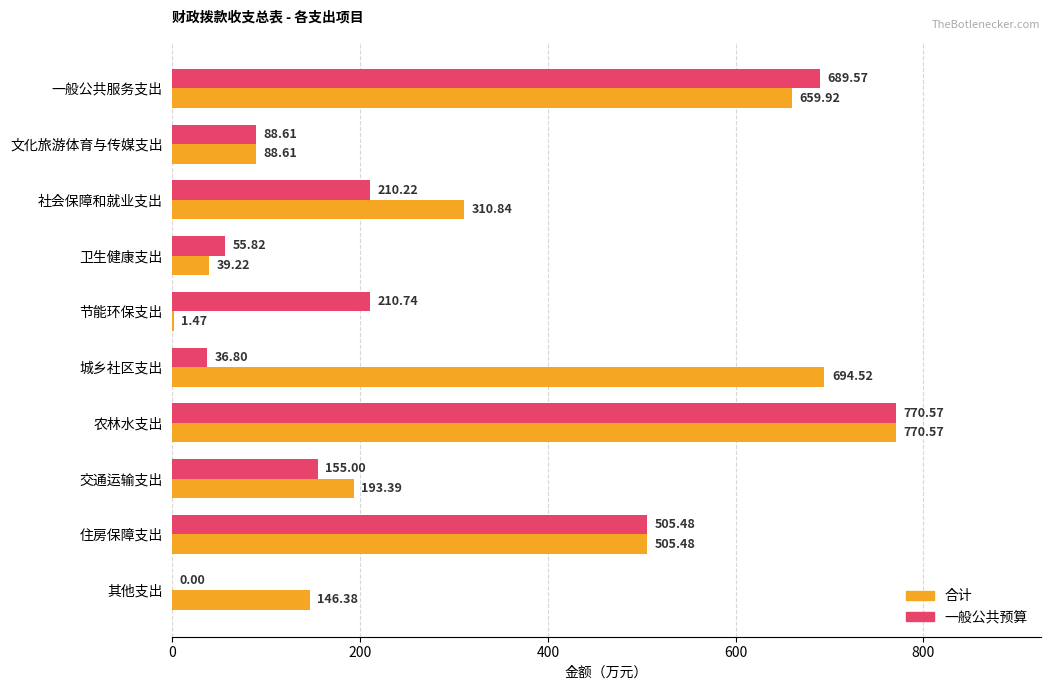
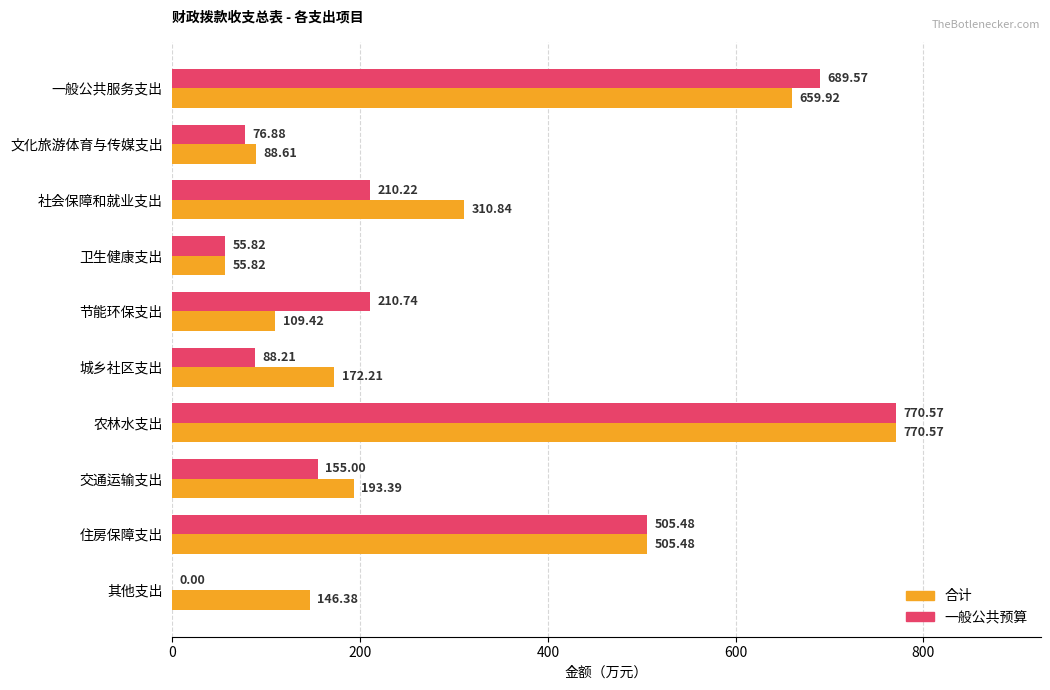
  {
    "合计": {
      "一般公共服务支出": 659.92,
      "文化旅游体育与传媒支出": 88.61,
      "社会保障和就业支出": 310.84,
-     "卫生健康支出": 39.22,
-     "节能环保支出": 1.47,
-     "城乡社区支出": 694.52,
+     "卫生健康支出": 55.82,
+     "节能环保支出": 109.42,
+     "城乡社区支出": 172.21,
      "农林水支出": 770.57,
      "交通运输支出": 193.39,
      "住房保障支出": 505.48,
      "其他支出": 146.38
    },
    "一般公共预算": {
      "一般公共服务支出": 689.57,
-     "文化旅游体育与传媒支出": 88.61,
+     "文化旅游体育与传媒支出": 76.88,
      "社会保障和就业支出": 210.22,
      "卫生健康支出": 55.82,
      "节能环保支出": 210.74,
-     "城乡社区支出": 36.80,
+     "城乡社区支出": 88.21,
      "农林水支出": 770.57,
      "交通运输支出": 155.00,
      "住房保障支出": 505.48,
      "其他支出": 0.00
    }
  }
